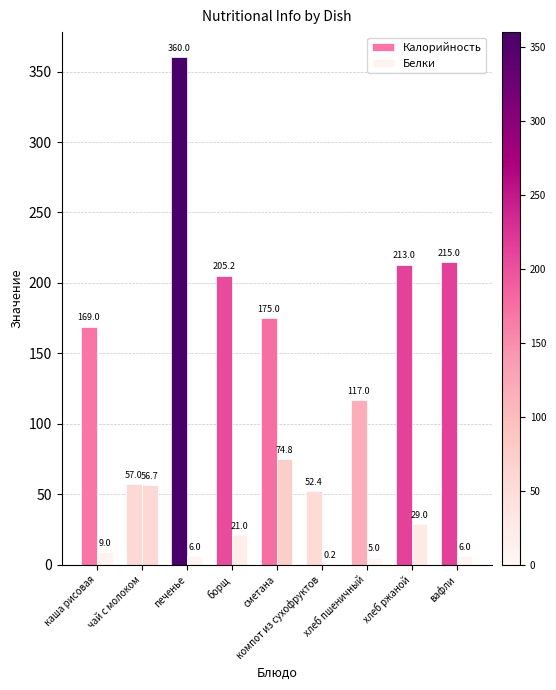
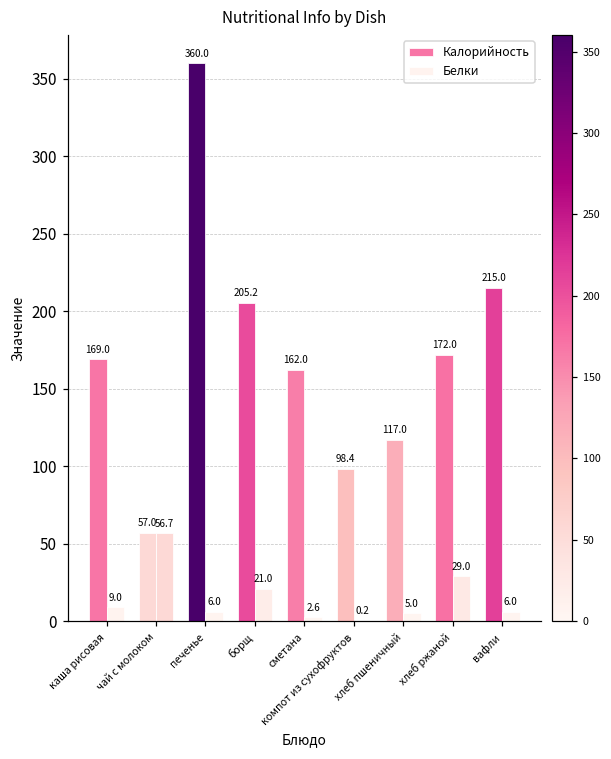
  {
    "Калорийность": {
      "каша рисовая": 169.0,
      "чай с молоком": 57.0,
      "печенье": 360.0,
      "борщ": 205.2,
-     "сметана": 175.0,
-     "компот из сухофруктов": 52.4,
+     "сметана": 162.0,
+     "компот из сухофруктов": 98.4,
      "хлеб пшеничный": 117.0,
-     "хлеб ржаной": 213.0,
+     "хлеб ржаной": 172.0,
      "вафли": 215.0
    },
    "Белки": {
      "каша рисовая": 9.0,
      "чай с молоком": 56.7,
      "печенье": 6.0,
      "борщ": 21.0,
-     "сметана": 74.8,
+     "сметана": 2.6,
      "компот из сухофруктов": 0.2,
      "хлеб пшеничный": 5.0,
      "хлеб ржаной": 29.0,
      "вафли": 6.0
    }
  }
